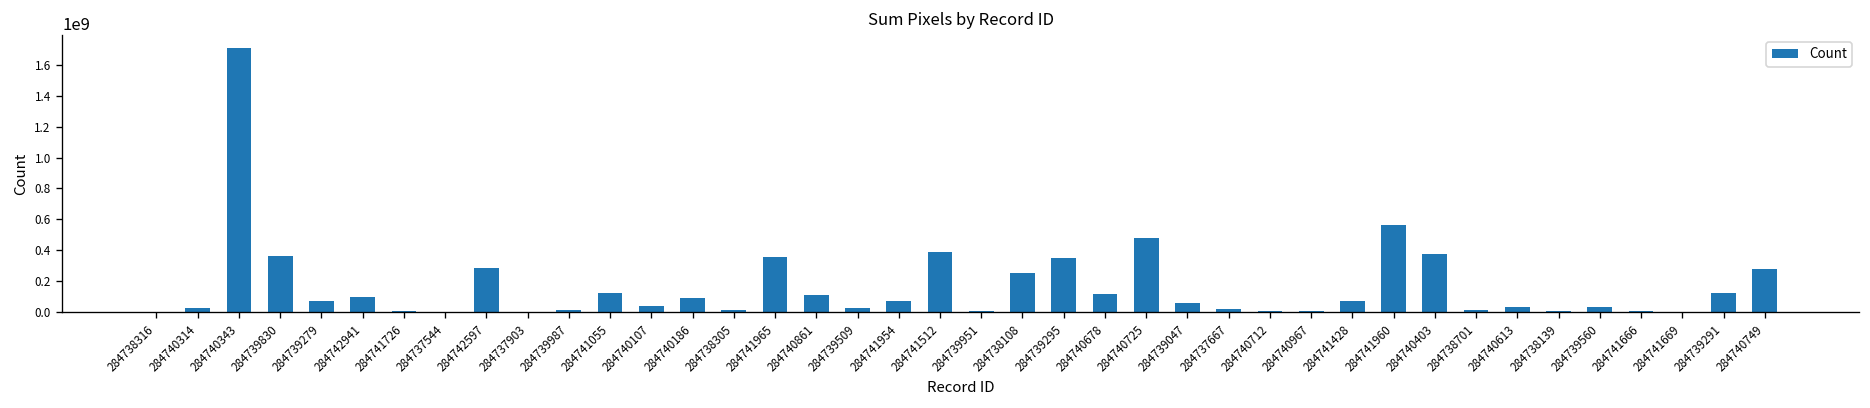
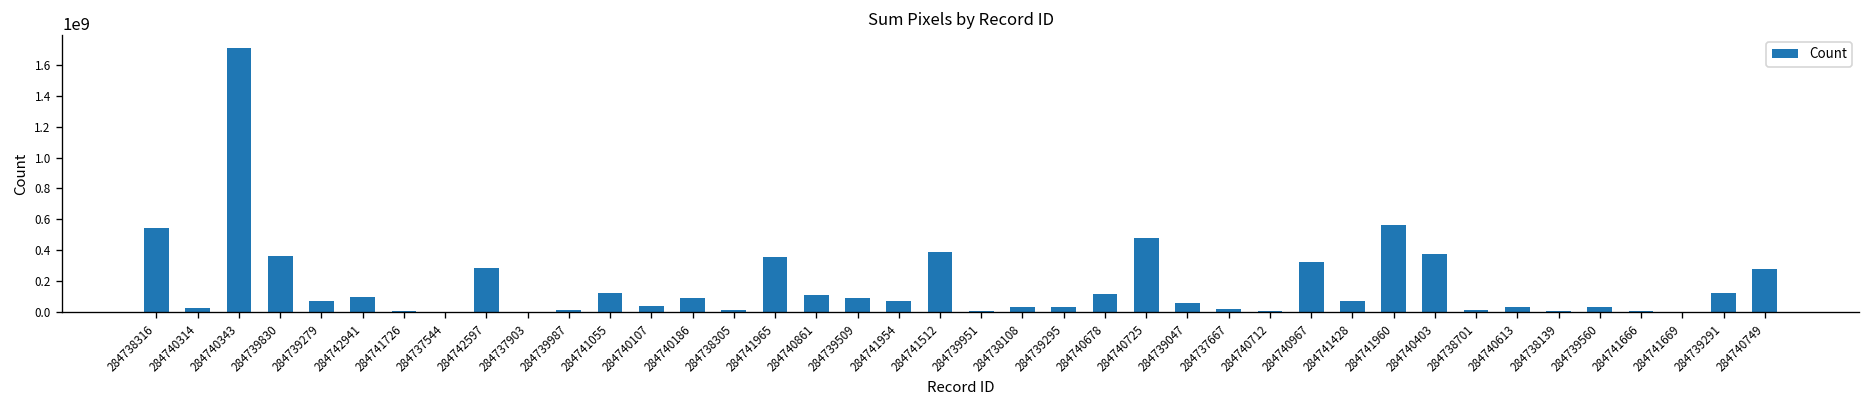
  {
-   "284738316": 0,
+   "284738316": 540000000,
    "284740314": 30000000,
    "284740343": 1710000000,
    "284739830": 360000000,
    "284739279": 70000000,
    "284742941": 100000000,
    "284742597": 290000000,
    "284741055": 120000000,
    "284740107": 40000000,
    "284740186": 90000000,
    "284741965": 360000000,
    "284740861": 110000000,
-   "284739509": 20000000,
+   "284739509": 90000000,
    "284741954": 70000000,
    "284741512": 390000000,
-   "284738108": 250000000,
-   "284739295": 350000000,
+   "284738108": 30000000,
+   "284739295": 30000000,
    "284740678": 110000000,
    "284740725": 480000000,
    "284739047": 60000000,
-   "284740967": 10000000,
+   "284740967": 320000000,
    "284741428": 70000000,
    "284741960": 560000000,
    "284740403": 370000000,
    "284740613": 30000000,
    "284739560": 30000000,
    "284739291": 120000000,
    "284740749": 280000000
  }
